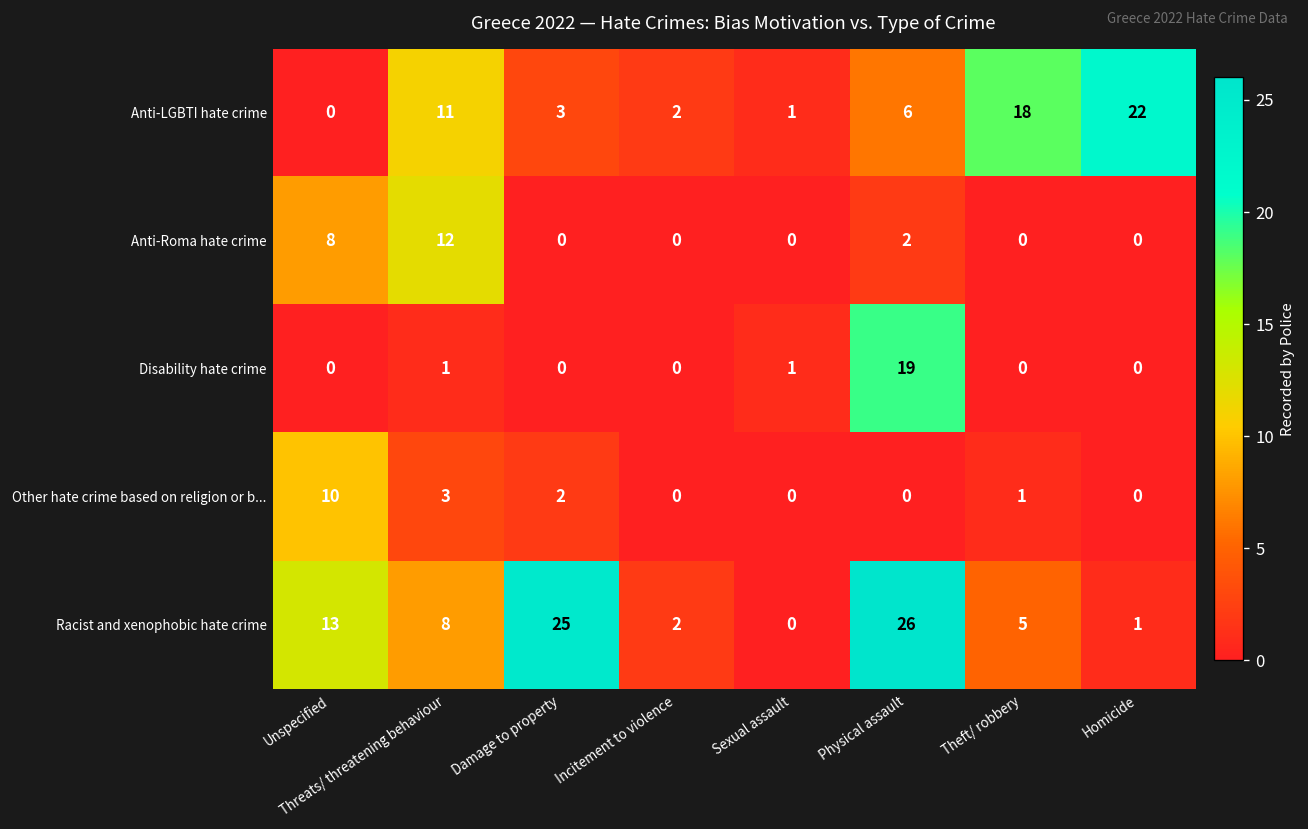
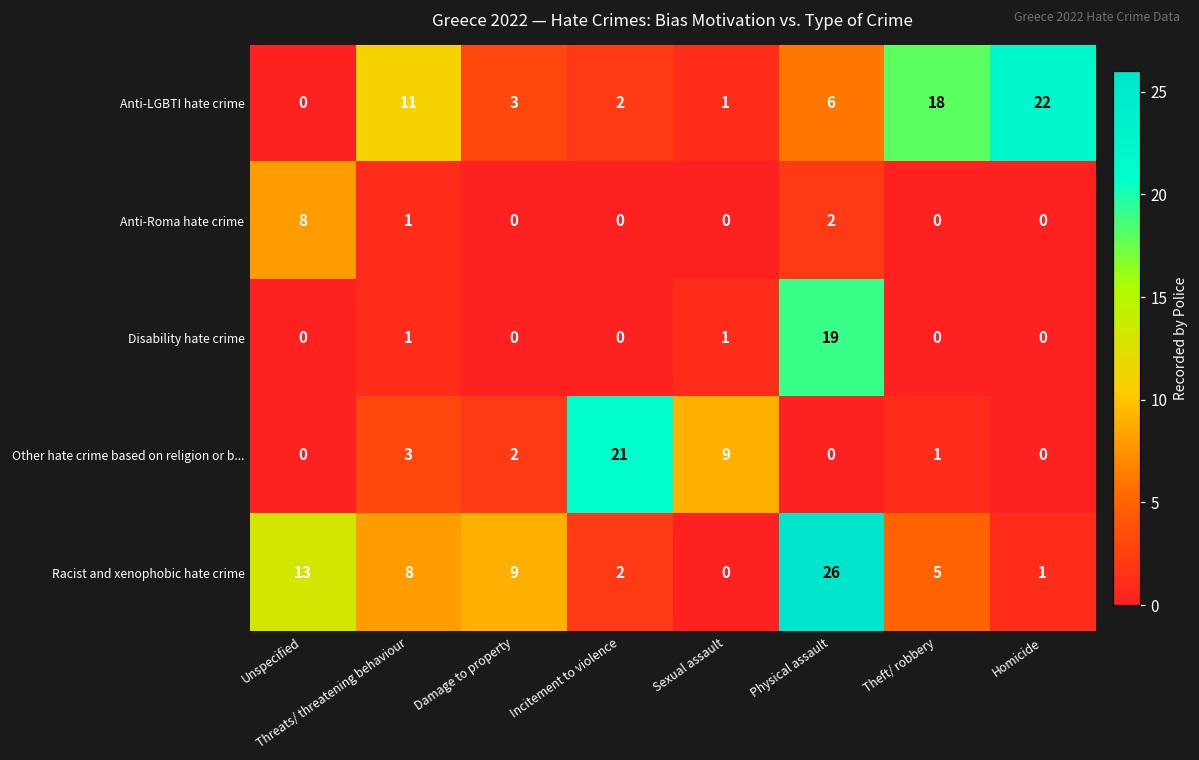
  {
    "Anti-LGBTI hate crime": {
      "Unspecified": 0,
      "Threats/ threatening behaviour": 11,
      "Damage to property": 3,
      "Incitement to violence": 2,
      "Sexual assault": 1,
      "Physical assault": 6,
      "Theft/ robbery": 18,
      "Homicide": 22
    },
    "Anti-Roma hate crime": {
      "Unspecified": 8,
-     "Threats/ threatening behaviour": 12,
+     "Threats/ threatening behaviour": 1,
      "Damage to property": 0,
      "Incitement to violence": 0,
      "Sexual assault": 0,
      "Physical assault": 2,
      "Theft/ robbery": 0,
      "Homicide": 0
    },
    "Disability hate crime": {
      "Unspecified": 0,
      "Threats/ threatening behaviour": 1,
      "Damage to property": 0,
      "Incitement to violence": 0,
      "Sexual assault": 1,
      "Physical assault": 19,
      "Theft/ robbery": 0,
      "Homicide": 0
    },
    "Other hate crime based on religion or b...": {
-     "Unspecified": 10,
+     "Unspecified": 0,
      "Threats/ threatening behaviour": 3,
      "Damage to property": 2,
-     "Incitement to violence": 0,
-     "Sexual assault": 0,
+     "Incitement to violence": 21,
+     "Sexual assault": 9,
      "Physical assault": 0,
      "Theft/ robbery": 1,
      "Homicide": 0
    },
    "Racist and xenophobic hate crime": {
      "Unspecified": 13,
      "Threats/ threatening behaviour": 8,
-     "Damage to property": 25,
+     "Damage to property": 9,
      "Incitement to violence": 2,
      "Sexual assault": 0,
      "Physical assault": 26,
      "Theft/ robbery": 5,
      "Homicide": 1
    }
  }
